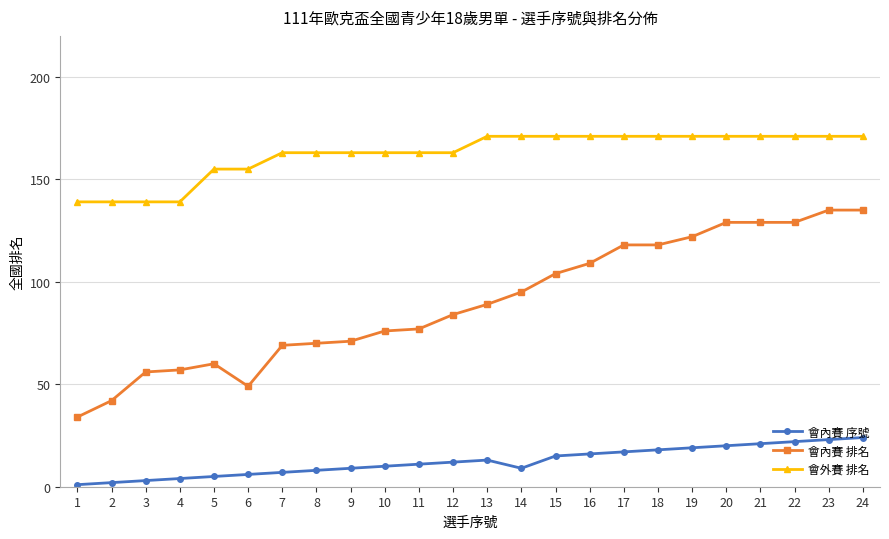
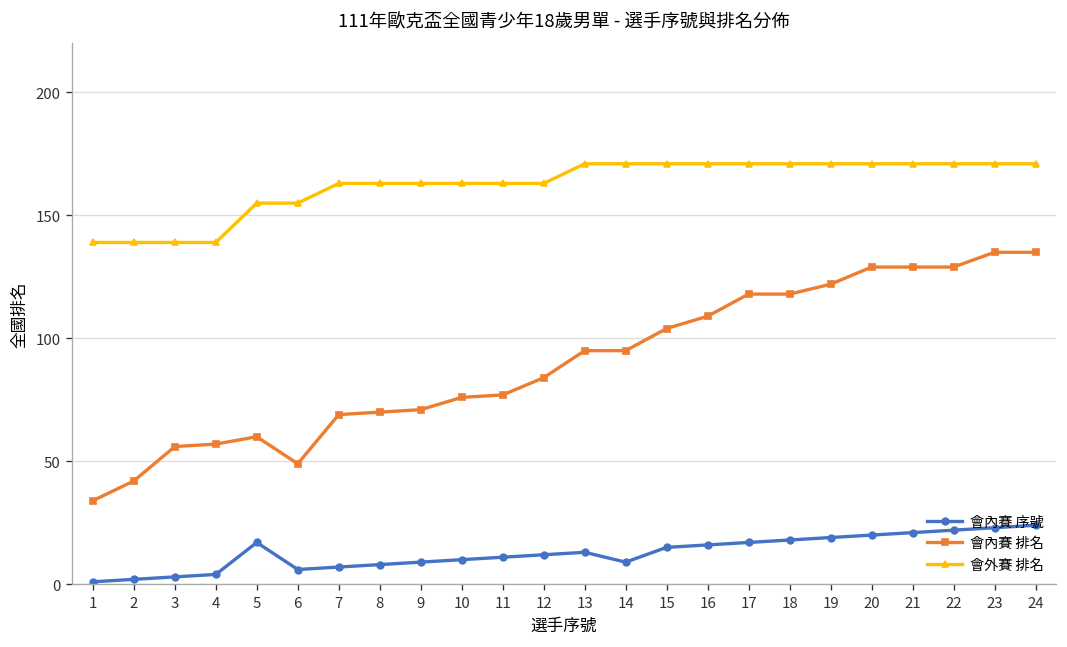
  {
    "會內賽 序號": {
      "1": 1,
      "2": 2,
      "3": 3,
      "4": 4,
-     "5": 5,
+     "5": 17,
      "6": 6,
      "7": 7,
      "8": 8,
      "9": 9,
      "10": 10,
      "11": 11,
      "12": 12,
      "13": 13,
      "14": 9,
      "15": 15,
      "16": 16,
      "17": 17,
      "18": 18,
      "19": 19,
      "20": 20,
      "21": 21,
      "22": 22,
      "23": 23,
      "24": 24
    },
    "會內賽 排名": {
      "1": 34,
      "2": 42,
      "3": 56,
      "4": 57,
      "5": 60,
      "6": 49,
      "7": 69,
      "8": 70,
      "9": 71,
      "10": 76,
      "11": 77,
      "12": 84,
-     "13": 89,
+     "13": 95,
      "14": 95,
      "15": 104,
      "16": 109,
      "17": 118,
      "18": 118,
      "19": 122,
      "20": 129,
      "21": 129,
      "22": 129,
      "23": 135,
      "24": 135
    },
    "會外賽 排名": {
      "1": 139,
      "2": 139,
      "3": 139,
      "4": 139,
      "5": 155,
      "6": 155,
      "7": 163,
      "8": 163,
      "9": 163,
      "10": 163,
      "11": 163,
      "12": 163,
      "13": 171,
      "14": 171,
      "15": 171,
      "16": 171,
      "17": 171,
      "18": 171,
      "19": 171,
      "20": 171,
      "21": 171,
      "22": 171,
      "23": 171,
      "24": 171
    }
  }
